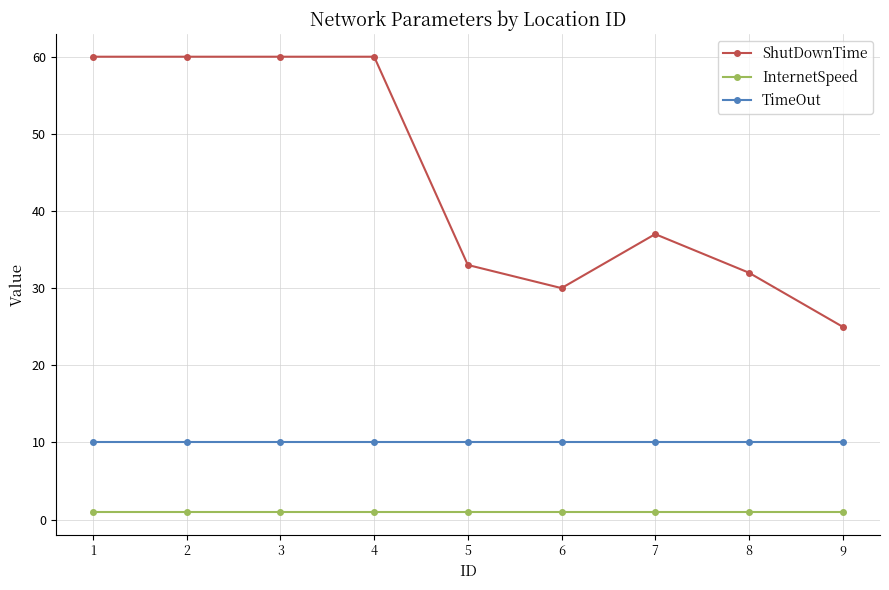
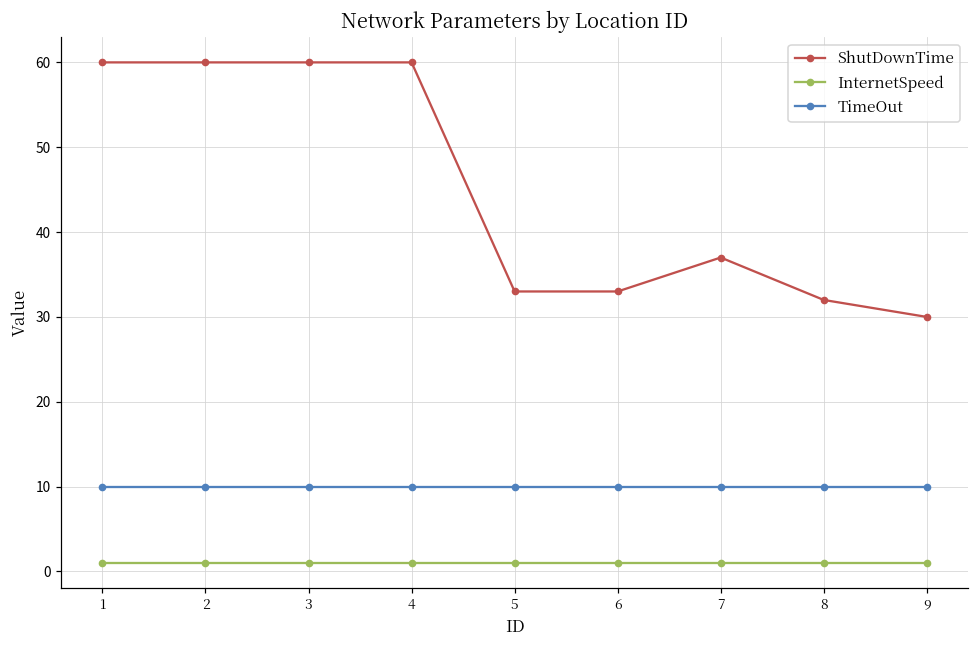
  {
    "ShutDownTime": {
      "1": 60,
      "2": 60,
      "3": 60,
      "4": 60,
      "5": 33,
-     "6": 30,
+     "6": 33,
      "7": 37,
      "8": 32,
-     "9": 25
+     "9": 30
    },
    "InternetSpeed": {
      "1": 1,
      "2": 1,
      "3": 1,
      "4": 1,
      "5": 1,
      "6": 1,
      "7": 1,
      "8": 1,
      "9": 1
    },
    "TimeOut": {
      "1": 10,
      "2": 10,
      "3": 10,
      "4": 10,
      "5": 10,
      "6": 10,
      "7": 10,
      "8": 10,
      "9": 10
    }
  }
